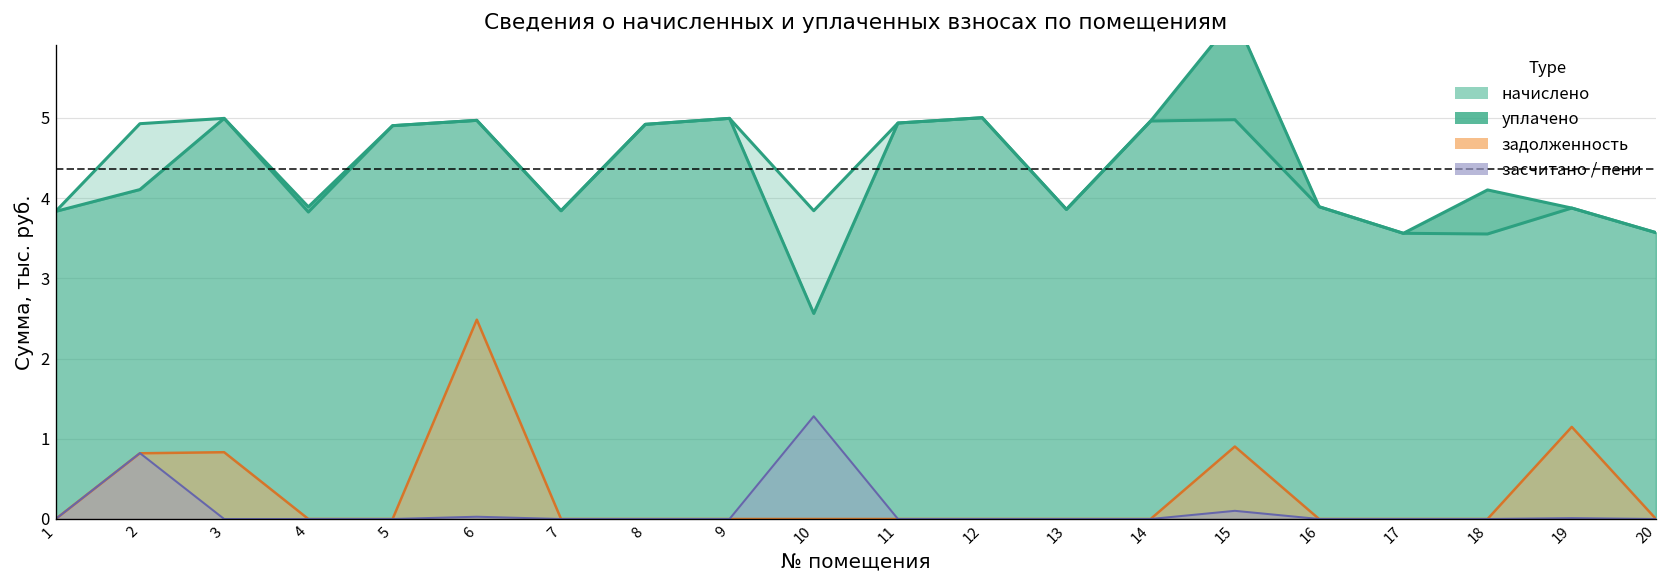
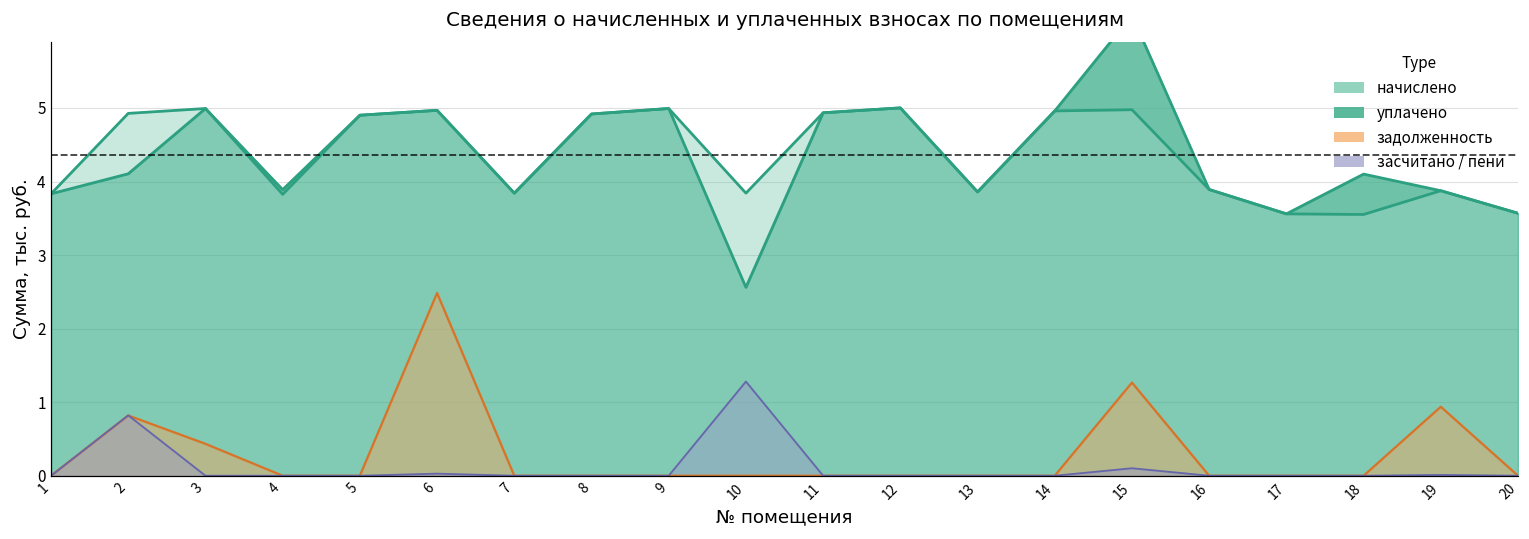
  {
    "задолженность": {
-     "3": 0.8,
+     "3": 0.4,
      "6": 2.5,
      "10": 0.0,
-     "15": 0.9,
-     "19": 1.1
+     "15": 1.3,
+     "19": 0.9
    }
  }
